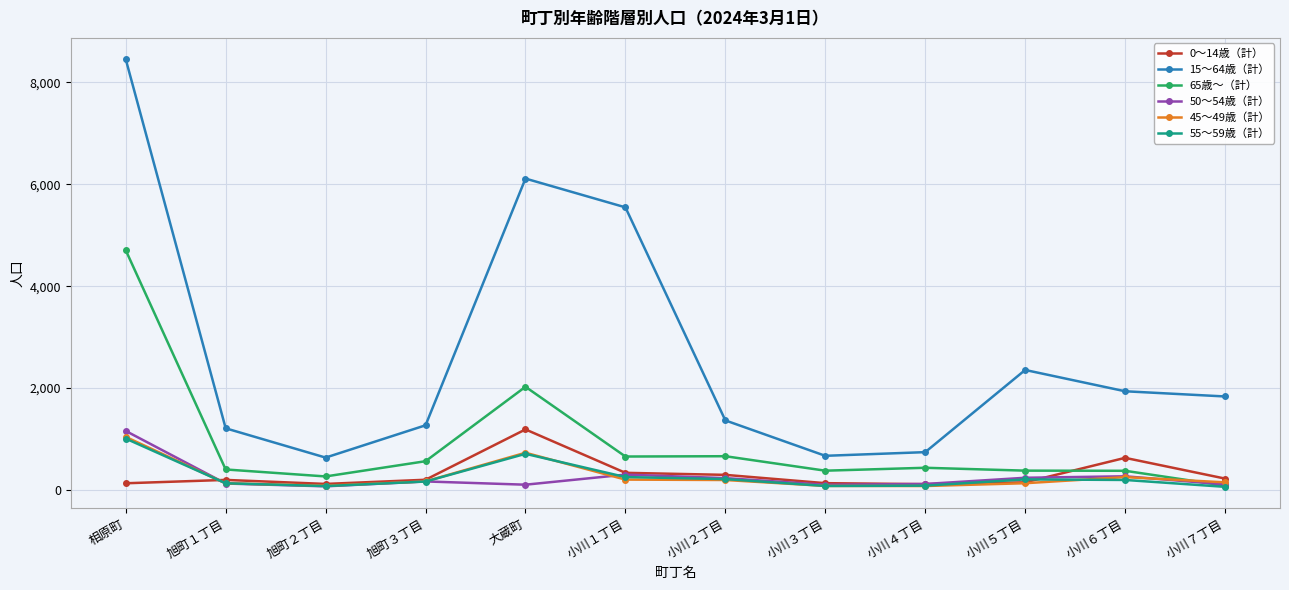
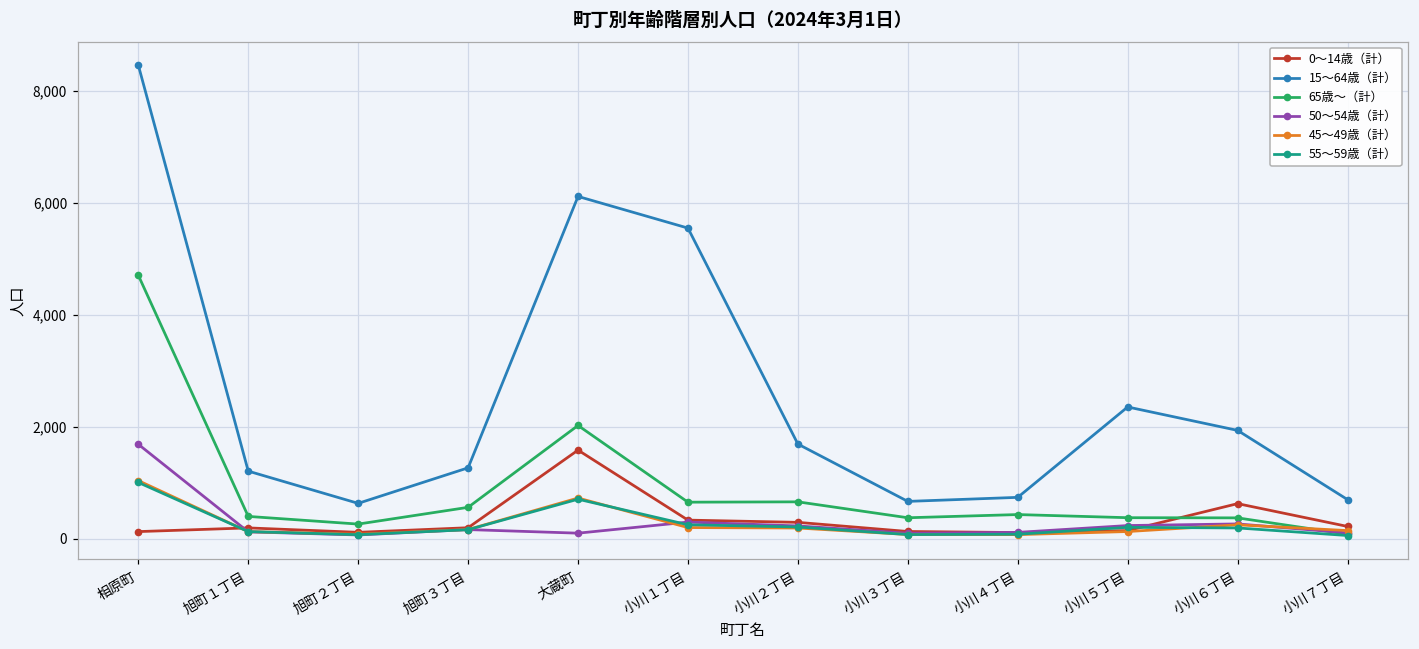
  {
    "0～14歳（計）": {
      "相原町": "100",
      "旭町１丁目": "200",
-     "大蔵町": "1,200",
+     "大蔵町": "1,600",
      "小川２丁目": "300",
      "小川６丁目": "600",
      "小川７丁目": "200"
    },
    "15～64歳（計）": {
      "相原町": "8,500",
      "旭町１丁目": "1,200",
      "旭町２丁目": "600",
      "旭町３丁目": "1,300",
      "大蔵町": "6,100",
      "小川１丁目": "5,500",
-     "小川２丁目": "1,400",
+     "小川２丁目": "1,700",
      "小川３丁目": "700",
      "小川４丁目": "700",
      "小川５丁目": "2,400",
      "小川６丁目": "1,900",
-     "小川７丁目": "1,800"
+     "小川７丁目": "700"
    },
    "50～54歳（計）": {
-     "相原町": "1,200",
+     "相原町": "1,700",
      "大蔵町": "100"
    }
  }
